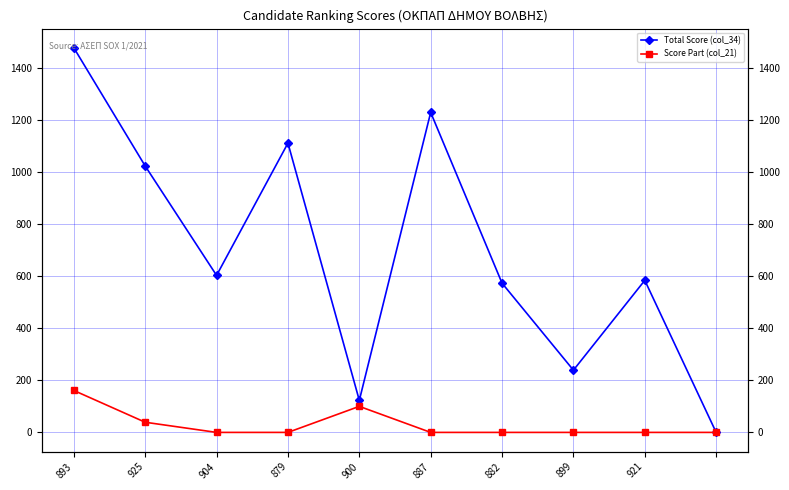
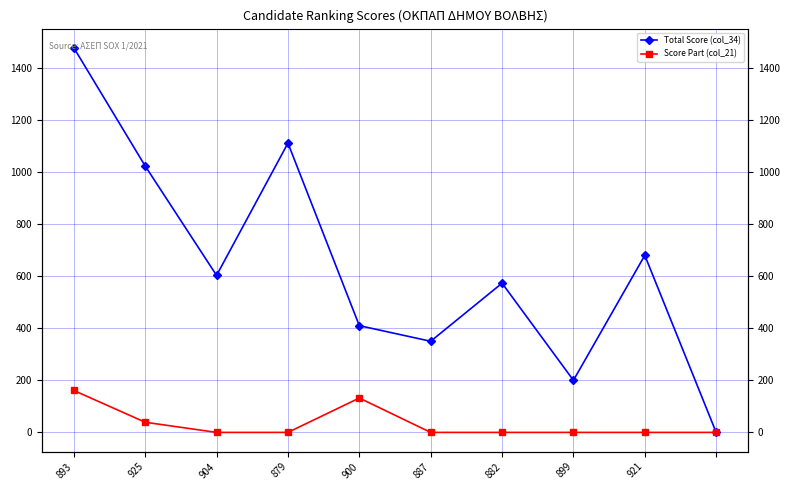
  {
    "Total Score (col_34)": {
      "925": 1020,
      "904": 600,
      "879": 1110,
-     "900": 120,
-     "887": 1230,
+     "900": 410,
+     "887": 350,
      "882": 570,
-     "899": 240,
-     "921": 580
+     "899": 200,
+     "921": 680
    },
    "Score Part (col_21)": {
      "893": 160,
      "925": 40,
      "904": 0,
      "879": 0,
-     "900": 100,
+     "900": 130,
      "887": 0,
      "882": 0,
      "899": 0,
      "921": 0
    }
  }
